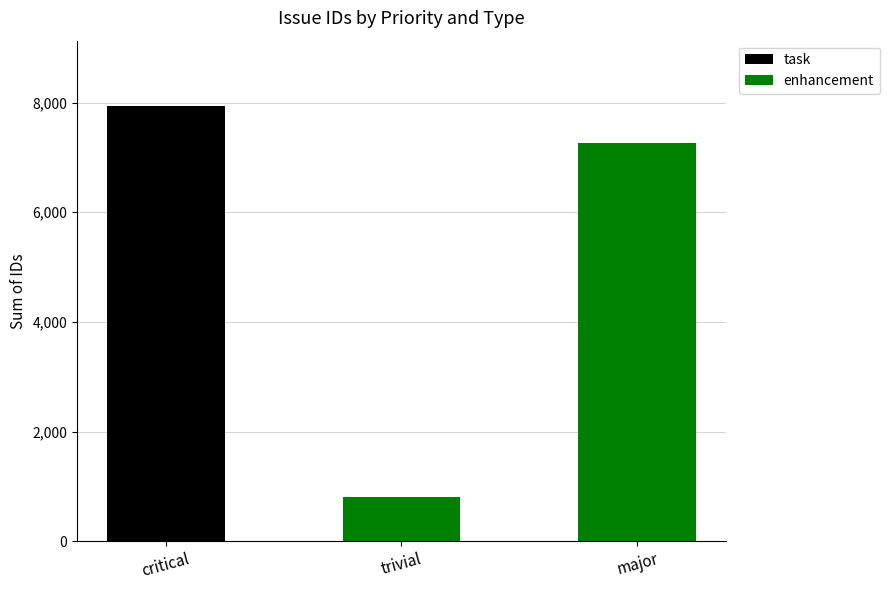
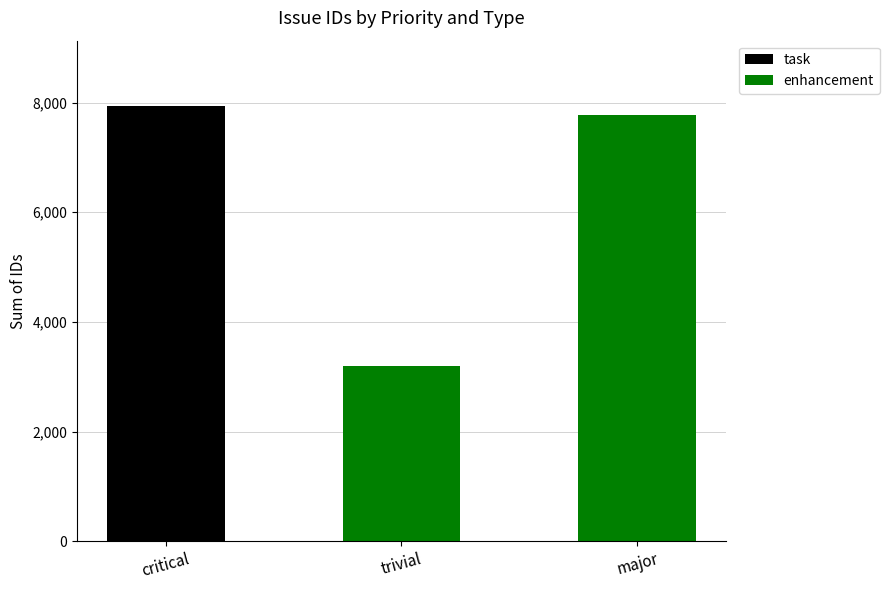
  {
    "task": {
      "critical": "7,900",
      "trivial": "0",
      "major": "0"
    },
    "enhancement": {
-     "trivial": "800",
-     "major": "7,300"
+     "trivial": "3,200",
+     "major": "7,800"
    }
  }
